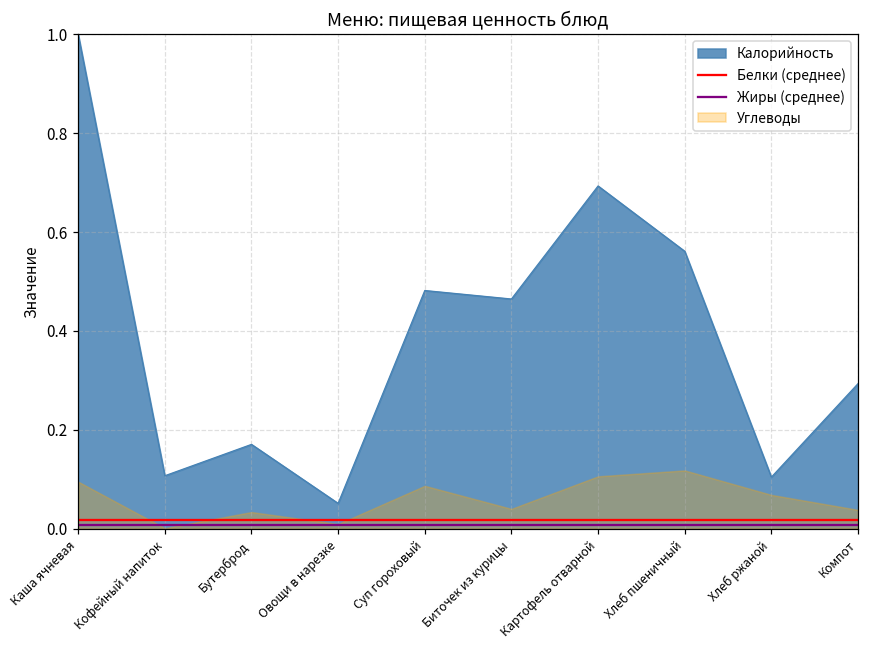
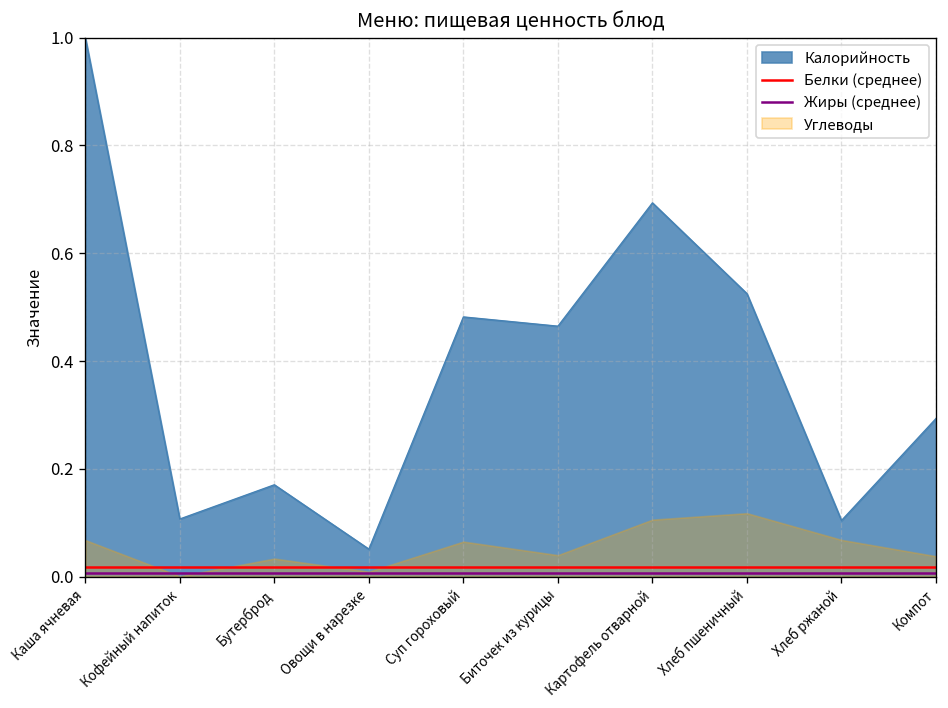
  {
    "Калорийность": {
      "Каша ячневая": 1.00,
      "Кофейный напиток": 0.11,
      "Бутерброд": 0.17,
      "Овощи в нарезке": 0.05,
      "Суп гороховый": 0.48,
      "Биточек из курицы": 0.46,
      "Картофель отварной": 0.69,
-     "Хлеб пшеничный": 0.56,
+     "Хлеб пшеничный": 0.52,
      "Хлеб ржаной": 0.10,
      "Компот": 0.29
    },
    "Углеводы": {
-     "Каша ячневая": 0.10,
+     "Каша ячневая": 0.07,
      "Бутерброд": 0.03,
      "Овощи в нарезке": 0.01,
-     "Суп гороховый": 0.09,
+     "Суп гороховый": 0.07,
      "Биточек из курицы": 0.04,
      "Картофель отварной": 0.11,
      "Хлеб пшеничный": 0.12,
      "Хлеб ржаной": 0.07,
      "Компот": 0.04
    }
  }
